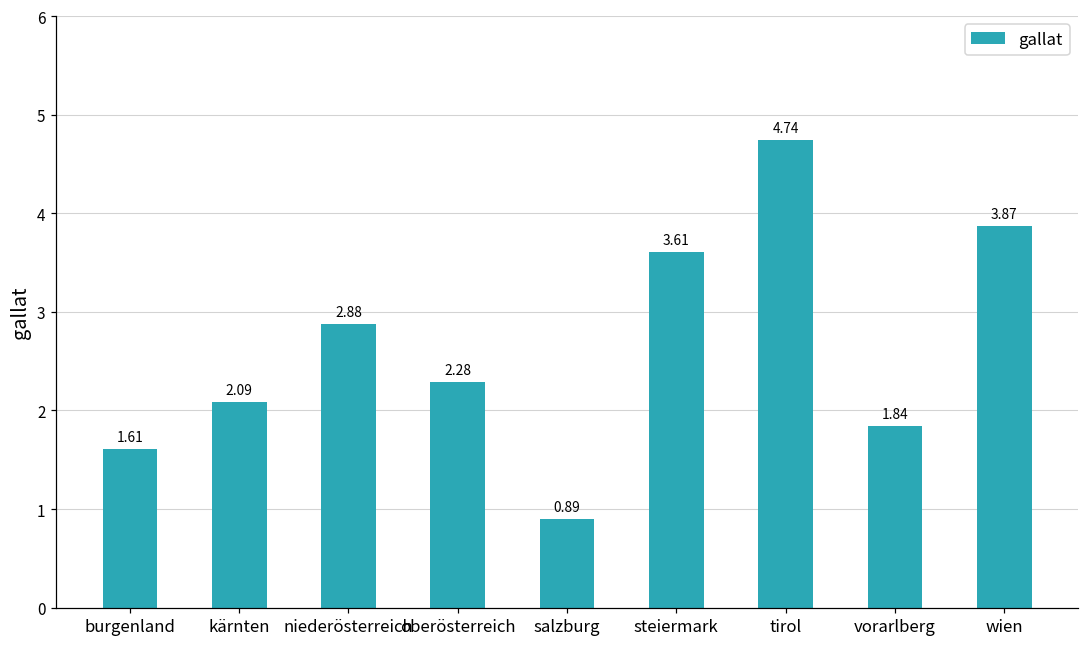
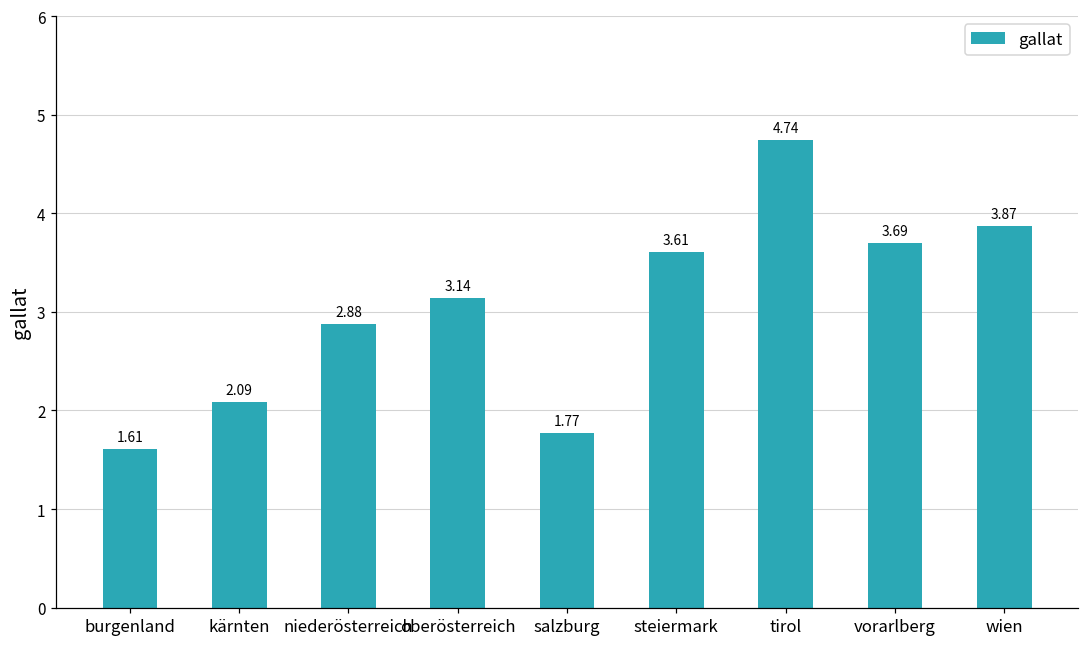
  {
    "burgenland": 1.61,
    "kärnten": 2.09,
    "niederösterreich": 2.88,
-   "oberösterreich": 2.28,
-   "salzburg": 0.89,
+   "oberösterreich": 3.14,
+   "salzburg": 1.77,
    "steiermark": 3.61,
    "tirol": 4.74,
-   "vorarlberg": 1.84,
+   "vorarlberg": 3.69,
    "wien": 3.87
  }
